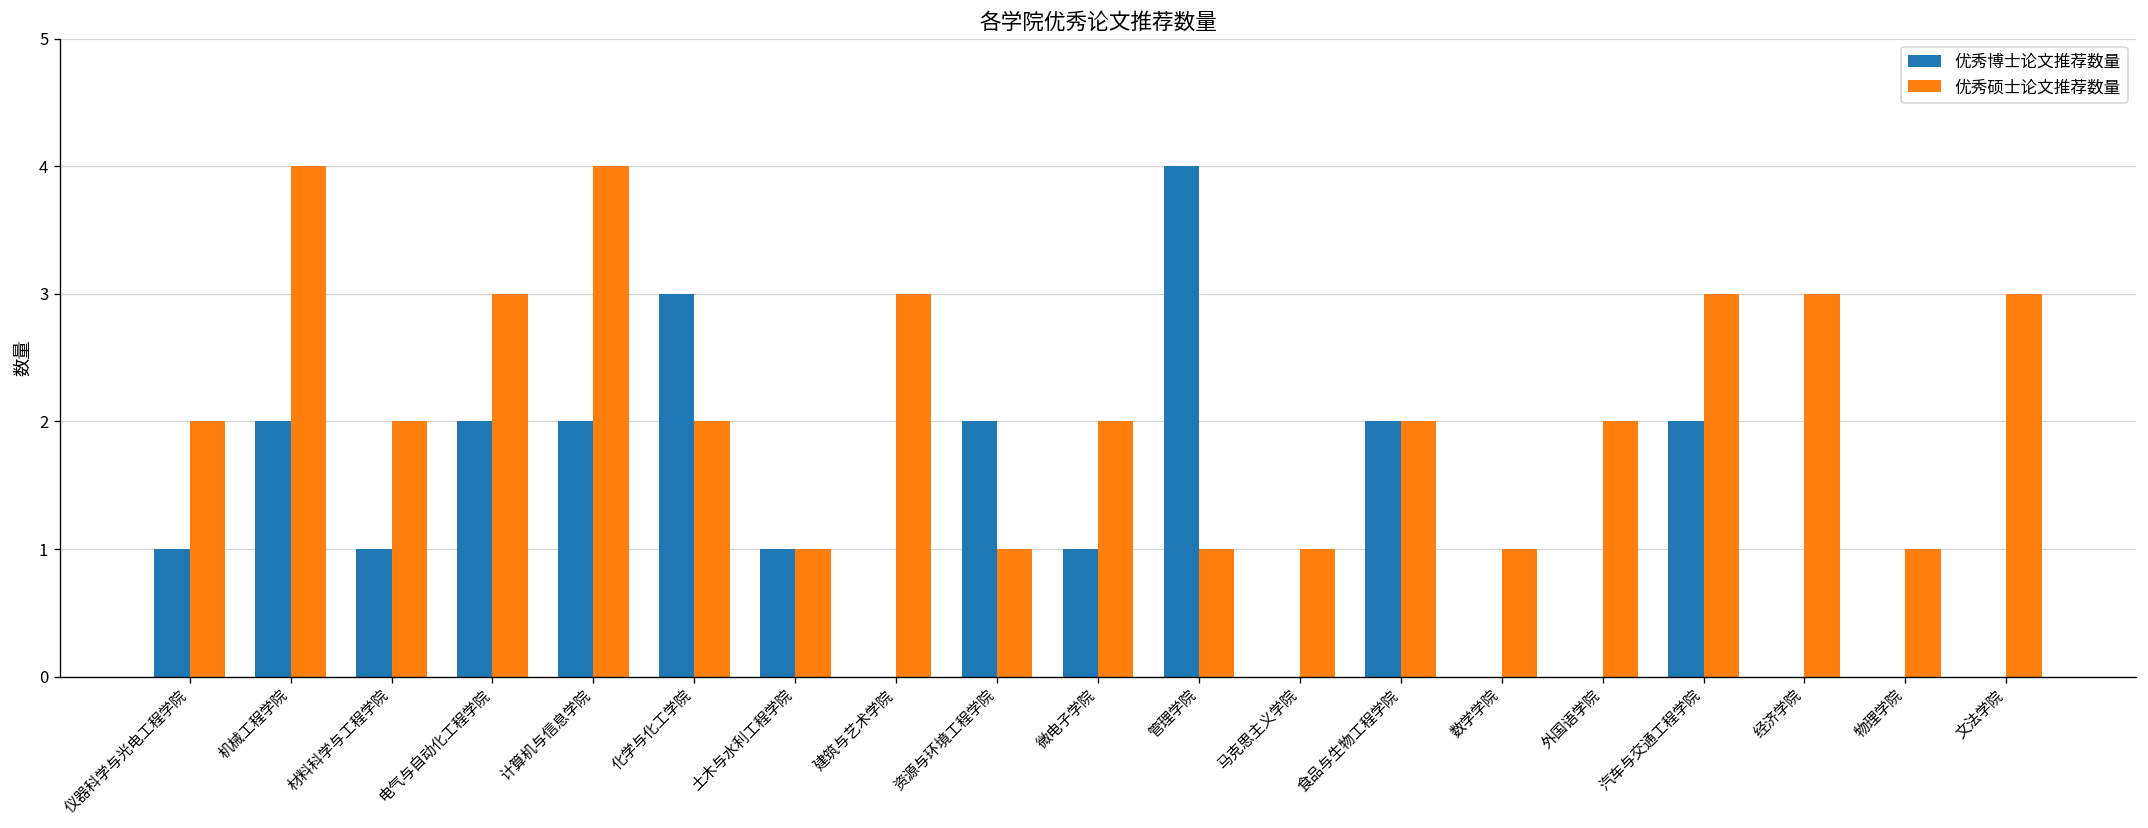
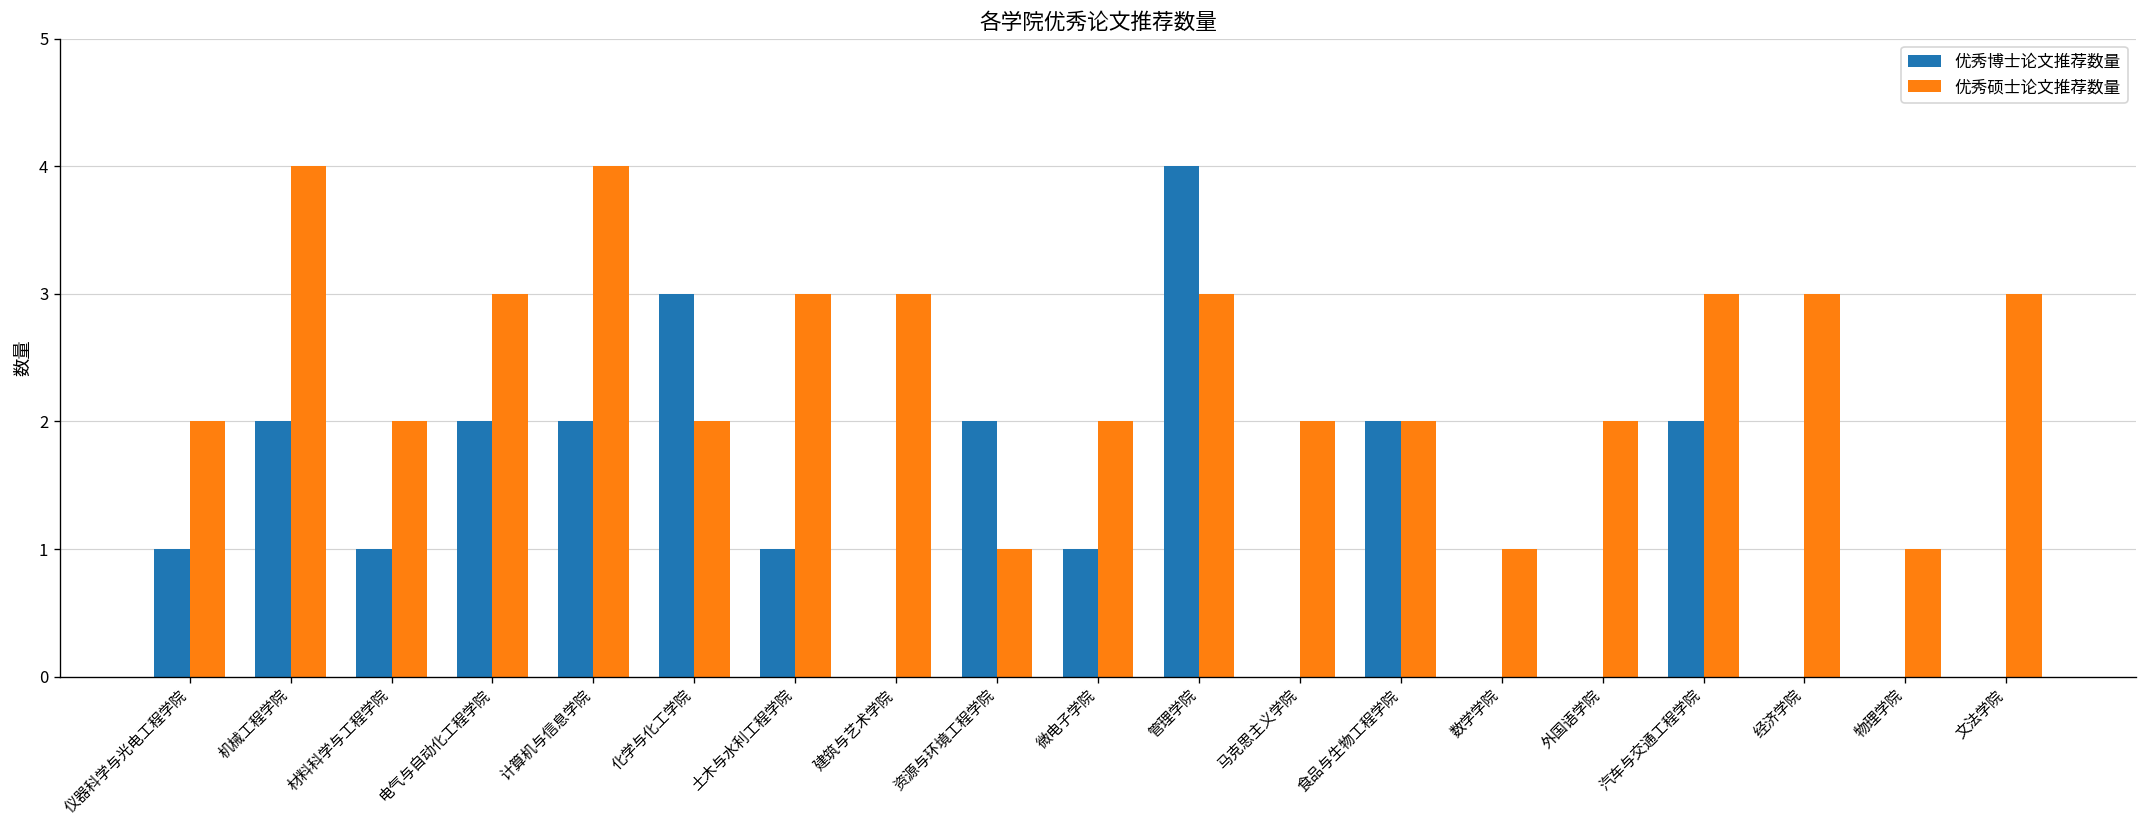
  {
    "优秀博士论文推荐数量": {
      "仪器科学与光电工程学院": 1,
      "机械工程学院": 2,
      "材料科学与工程学院": 1,
      "电气与自动化工程学院": 2,
      "计算机与信息学院": 2,
      "化学与化工学院": 3,
      "土木与水利工程学院": 1,
      "建筑与艺术学院": 0,
      "资源与环境工程学院": 2,
      "微电子学院": 1,
      "管理学院": 4,
      "马克思主义学院": 0,
      "食品与生物工程学院": 2,
      "数学学院": 0,
      "外国语学院": 0,
      "汽车与交通工程学院": 2,
      "经济学院": 0,
      "物理学院": 0,
      "文法学院": 0
    },
    "优秀硕士论文推荐数量": {
      "仪器科学与光电工程学院": 2,
      "机械工程学院": 4,
      "材料科学与工程学院": 2,
      "电气与自动化工程学院": 3,
      "计算机与信息学院": 4,
      "化学与化工学院": 2,
-     "土木与水利工程学院": 1,
+     "土木与水利工程学院": 3,
      "建筑与艺术学院": 3,
      "资源与环境工程学院": 1,
      "微电子学院": 2,
-     "管理学院": 1,
-     "马克思主义学院": 1,
+     "管理学院": 3,
+     "马克思主义学院": 2,
      "食品与生物工程学院": 2,
      "数学学院": 1,
      "外国语学院": 2,
      "汽车与交通工程学院": 3,
      "经济学院": 3,
      "物理学院": 1,
      "文法学院": 3
    }
  }
